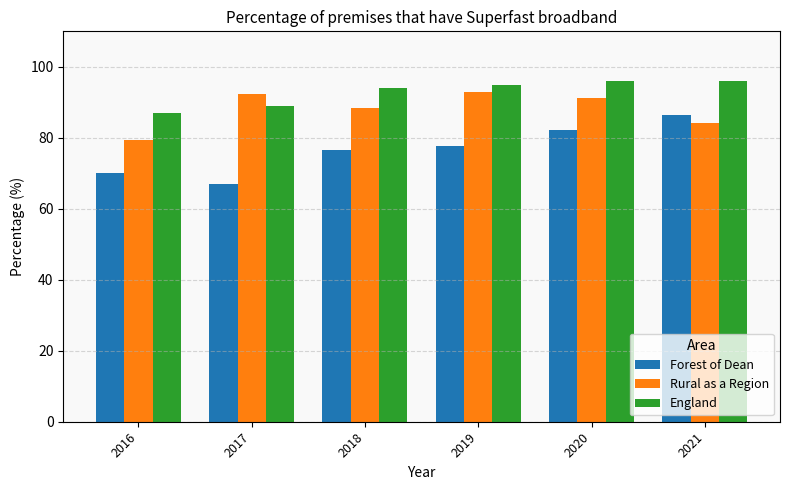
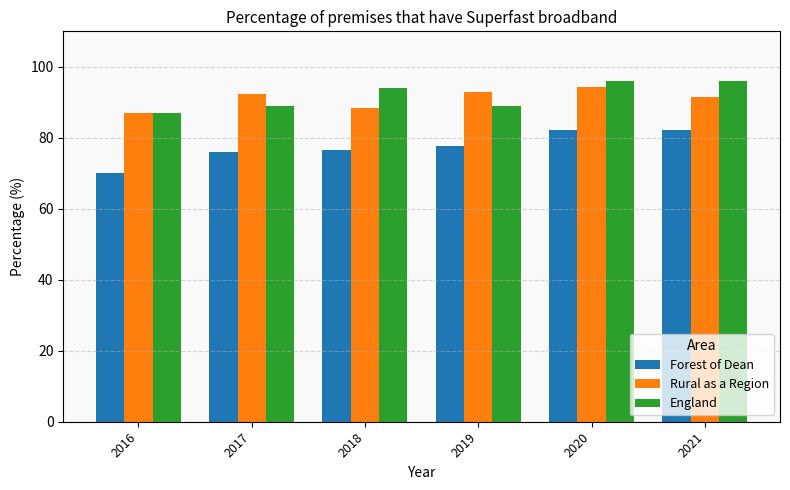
  {
    "Forest of Dean": {
      "2016": 70,
-     "2017": 67,
+     "2017": 76,
      "2018": 77,
      "2019": 78,
      "2020": 82,
-     "2021": 86
+     "2021": 82
    },
    "Rural as a Region": {
-     "2016": 79,
+     "2016": 87,
      "2017": 92,
      "2018": 88,
      "2019": 93,
-     "2020": 91,
-     "2021": 84
+     "2020": 94,
+     "2021": 92
    },
    "England": {
      "2016": 87,
      "2017": 89,
      "2018": 94,
-     "2019": 95,
+     "2019": 89,
      "2020": 96,
      "2021": 96
    }
  }
